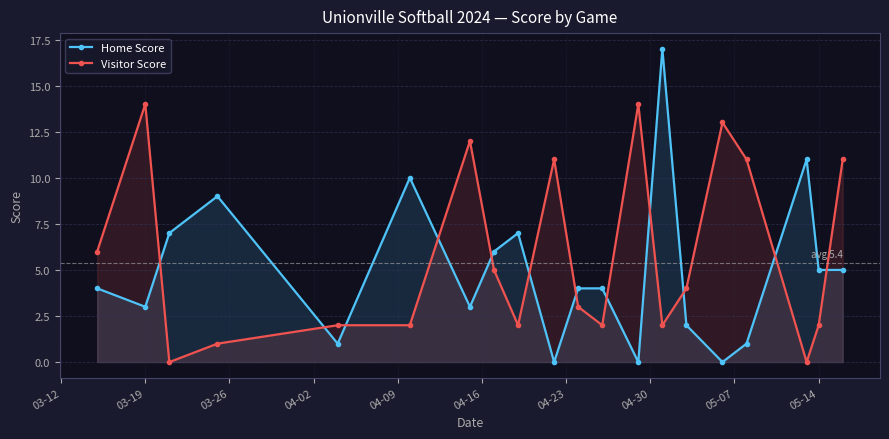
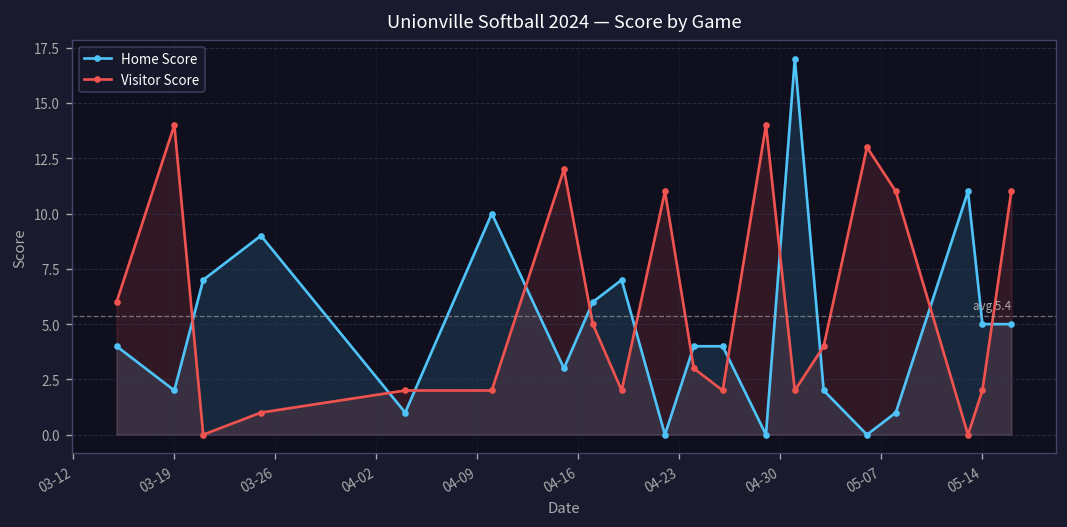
  {
    "Home Score": {
-     "03-19": 3
+     "03-19": 2
    },
    "Visitor Score": {
      "03-19": 14,
      "05-14": 2
    }
  }
